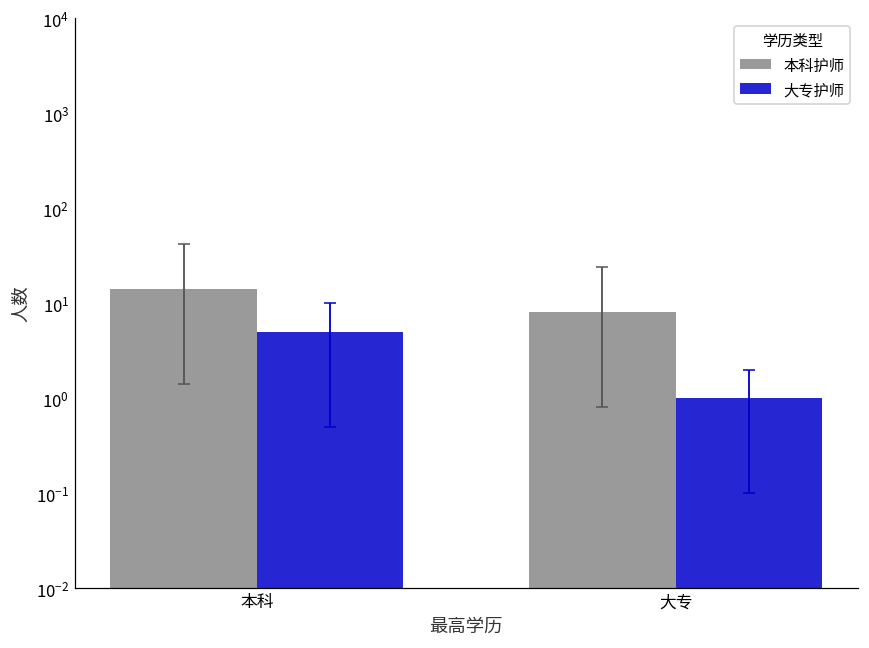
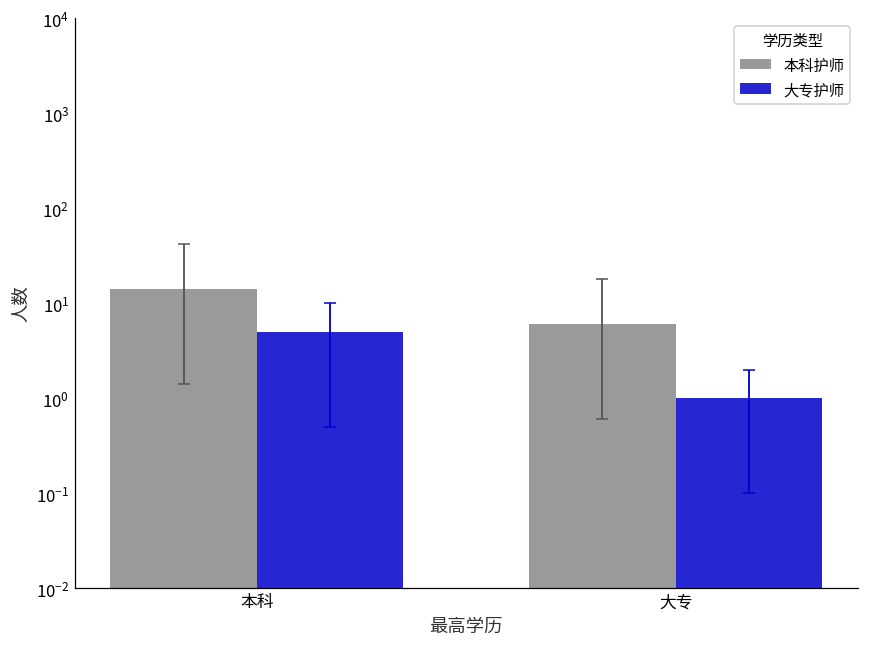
  {
    "本科护师": {
      "本科": 14,
-     "大专": 8
+     "大专": 6
    }
  }
